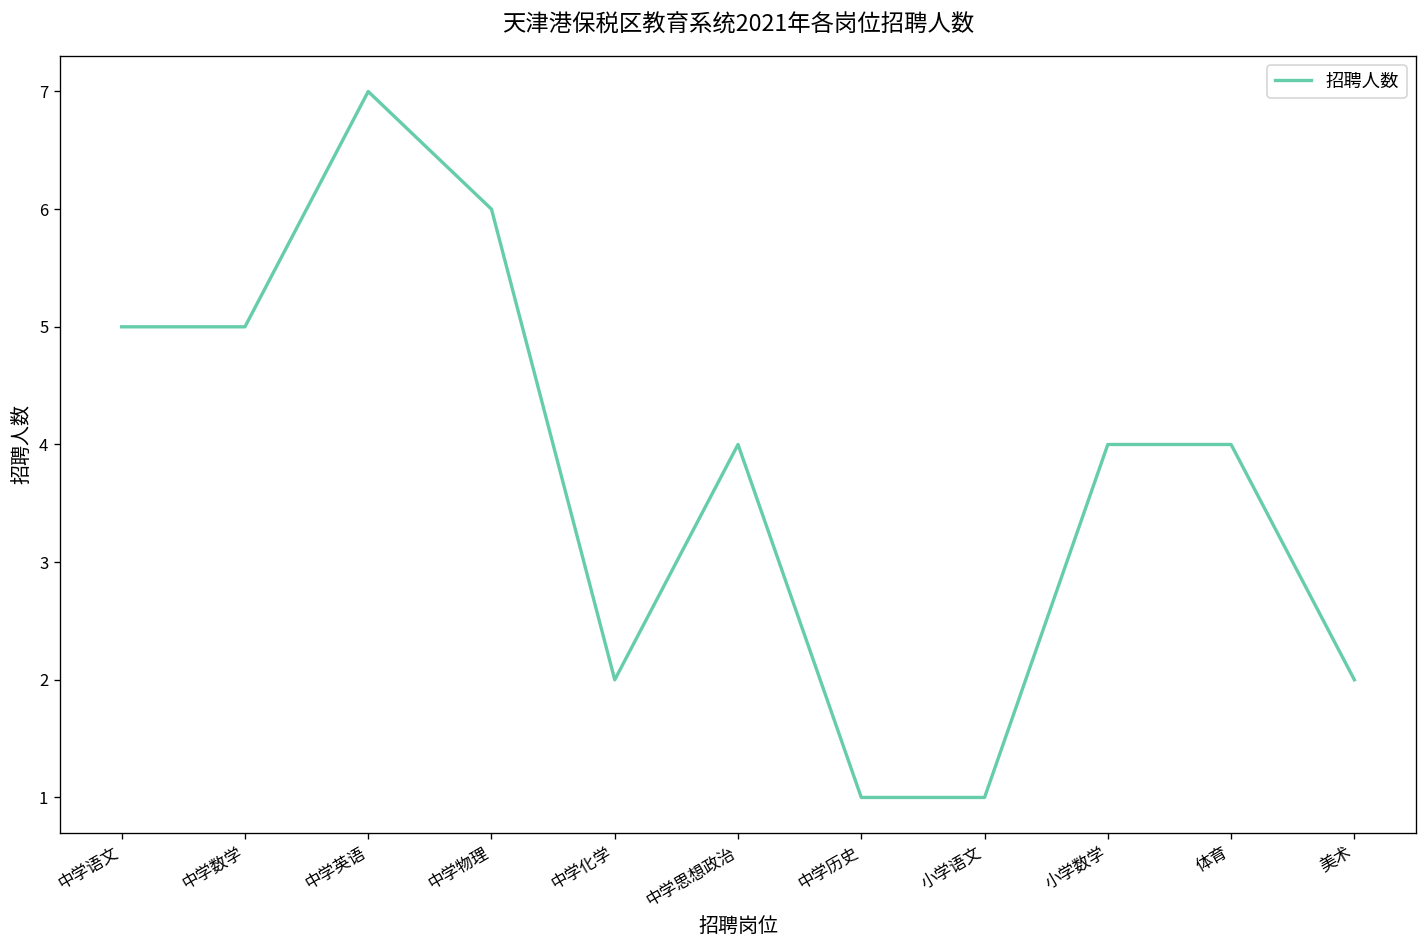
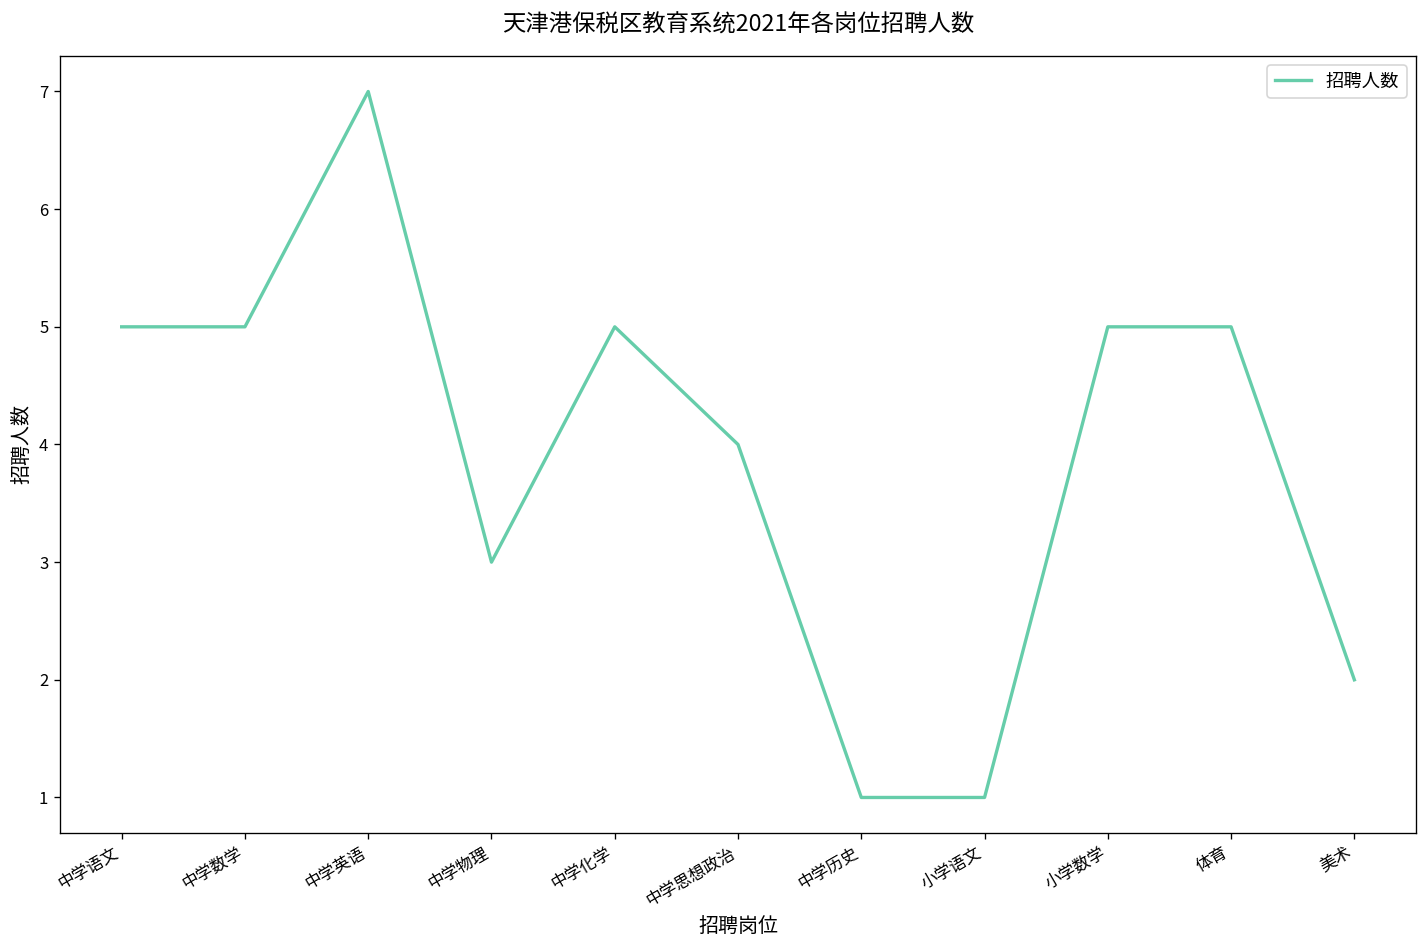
  {
    "中学语文": 5,
    "中学数学": 5,
    "中学英语": 7,
-   "中学物理": 6,
-   "中学化学": 2,
+   "中学物理": 3,
+   "中学化学": 5,
    "中学思想政治": 4,
    "中学历史": 1,
    "小学语文": 1,
-   "小学数学": 4,
-   "体育": 4,
+   "小学数学": 5,
+   "体育": 5,
    "美术": 2
  }
